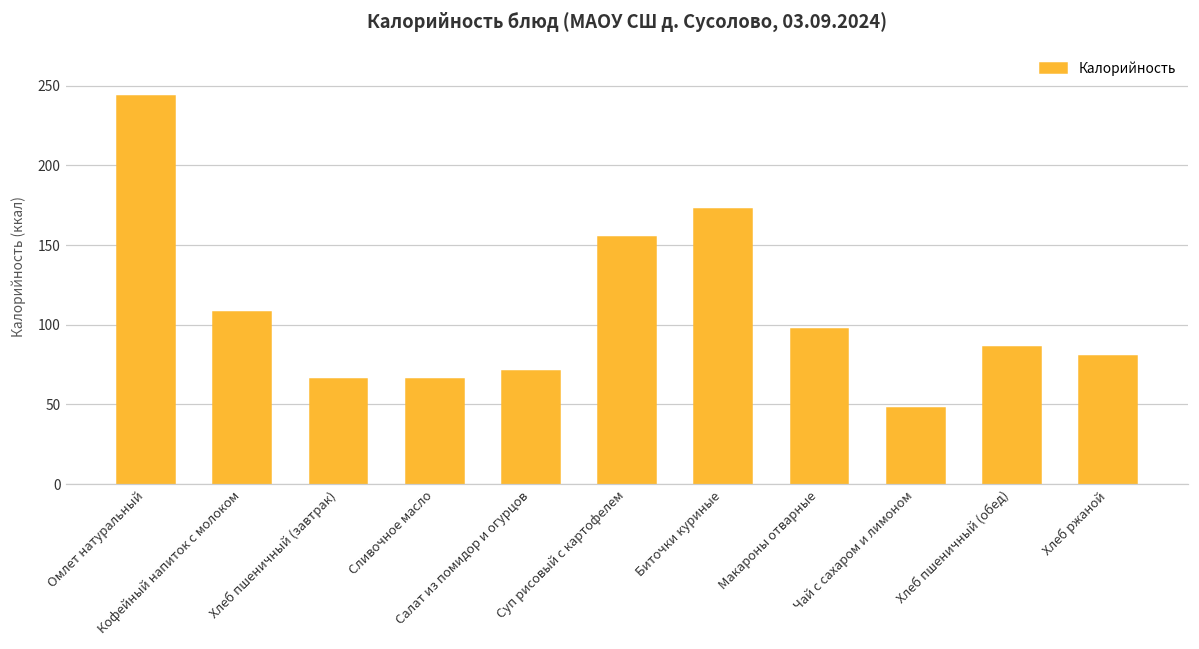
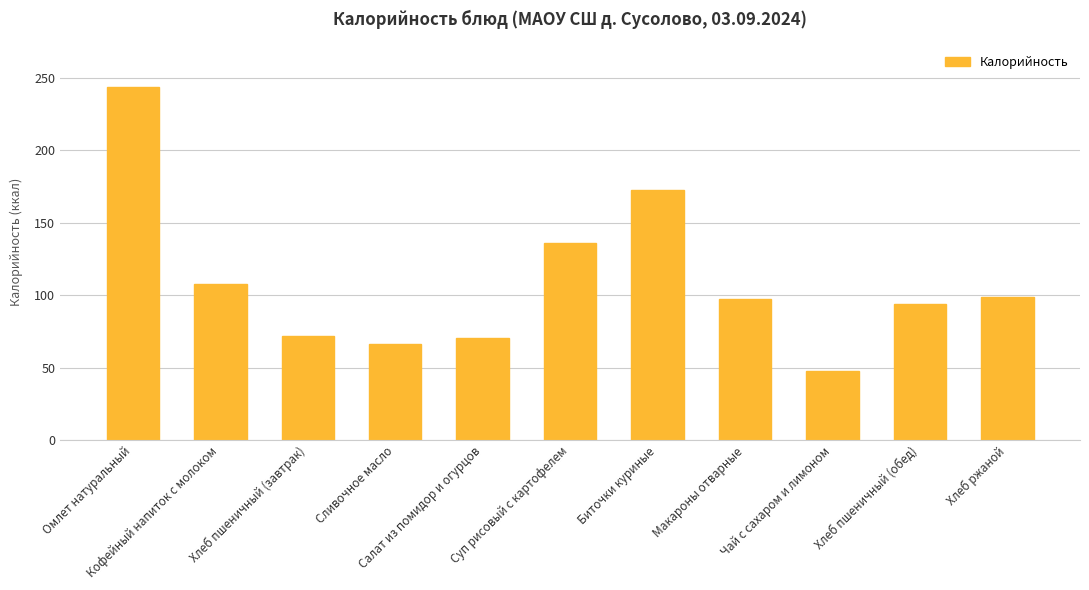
  {
    "Омлет натуральный": 244,
    "Кофейный напиток с молоком": 108,
-   "Хлеб пшеничный (завтрак)": 66,
+   "Хлеб пшеничный (завтрак)": 72,
    "Сливочное масло": 66,
    "Салат из помидор и огурцов": 71,
-   "Суп рисовый с картофелем": 155,
+   "Суп рисовый с картофелем": 136,
    "Биточки куриные": 173,
    "Макароны отварные": 98,
    "Чай с сахаром и лимоном": 48,
-   "Хлеб пшеничный (обед)": 86,
-   "Хлеб ржаной": 81
+   "Хлеб пшеничный (обед)": 94,
+   "Хлеб ржаной": 99
  }
